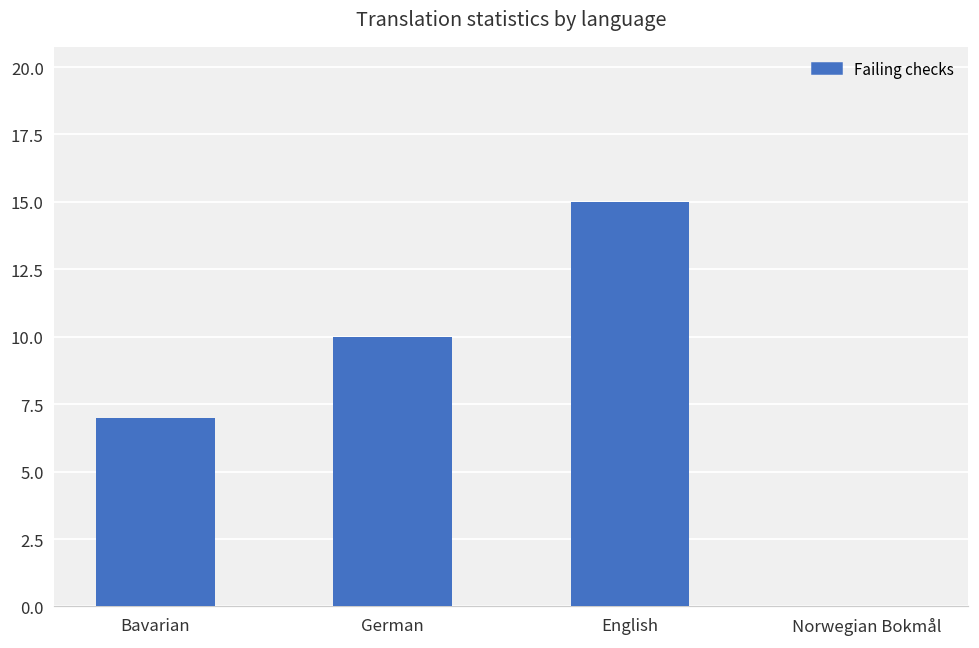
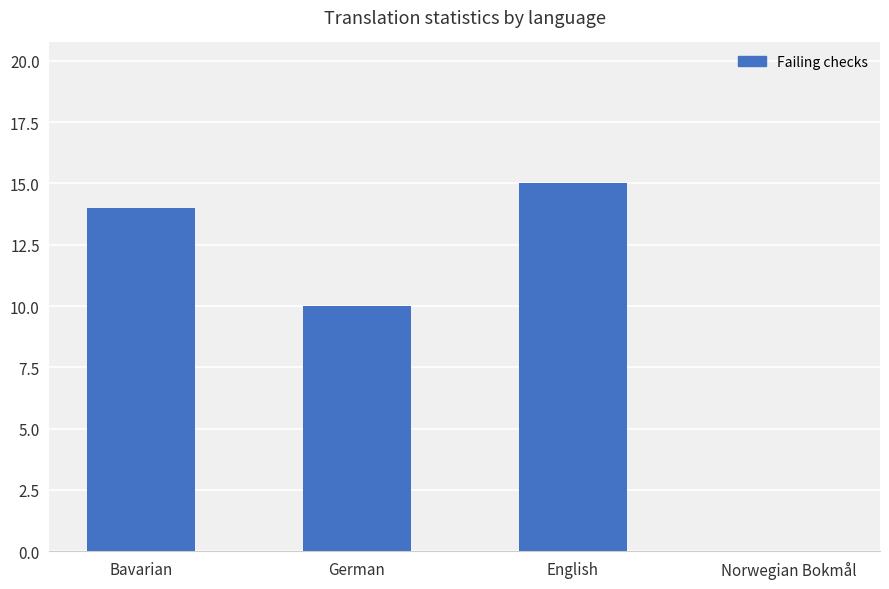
  {
-   "Bavarian": 7,
+   "Bavarian": 14,
    "German": 10,
    "English": 15,
    "Norwegian Bokmål": 0
  }
